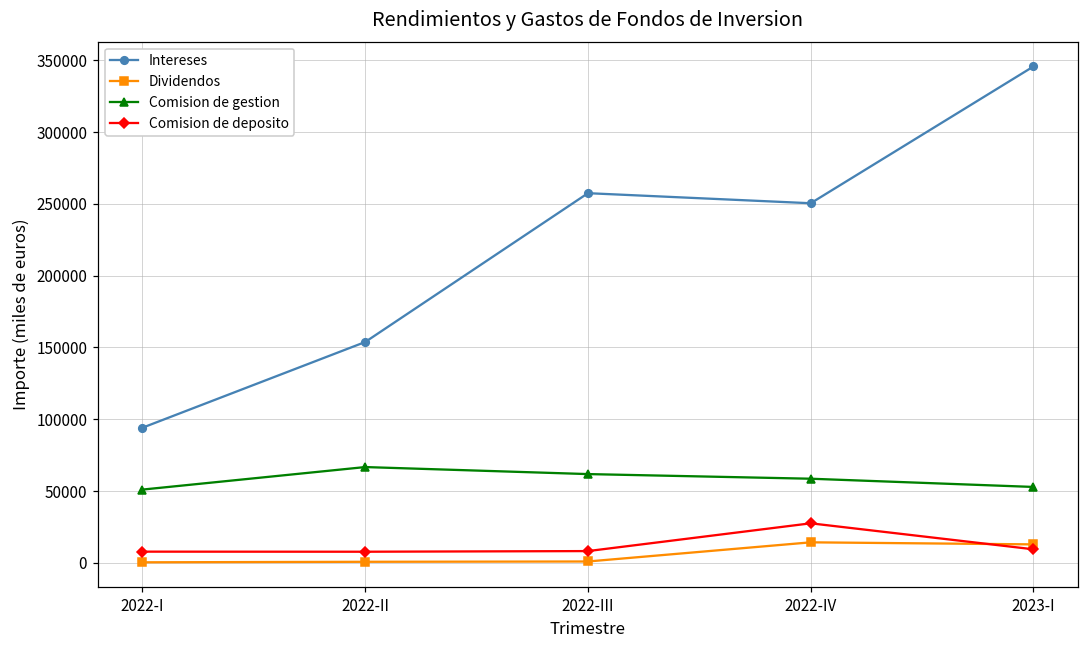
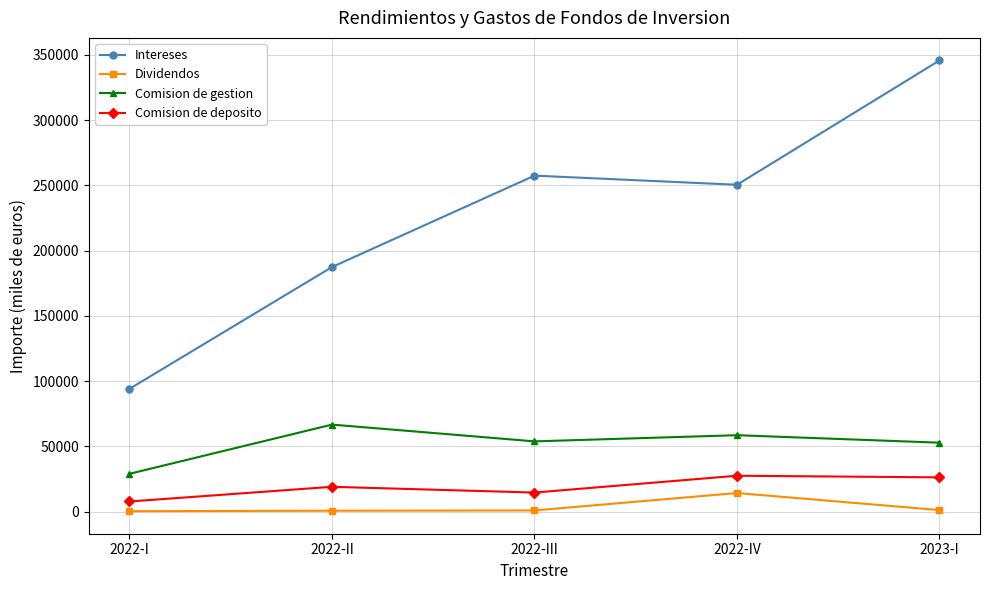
  {
    "Intereses": {
      "2022-I": 94000,
-     "2022-II": 154000,
+     "2022-II": 187000,
      "2022-III": 257000,
      "2022-IV": 250000,
      "2023-I": 346000
    },
    "Dividendos": {
      "2022-I": 0,
      "2022-II": 1000,
      "2022-III": 1000,
      "2022-IV": 14000,
-     "2023-I": 13000
+     "2023-I": 1000
    },
    "Comision de gestion": {
-     "2022-I": 51000,
+     "2022-I": 29000,
      "2022-II": 67000,
-     "2022-III": 62000,
+     "2022-III": 54000,
      "2022-IV": 59000,
      "2023-I": 53000
    },
    "Comision de deposito": {
      "2022-I": 8000,
-     "2022-II": 8000,
-     "2022-III": 8000,
+     "2022-II": 19000,
+     "2022-III": 15000,
      "2022-IV": 28000,
-     "2023-I": 9000
+     "2023-I": 26000
    }
  }
